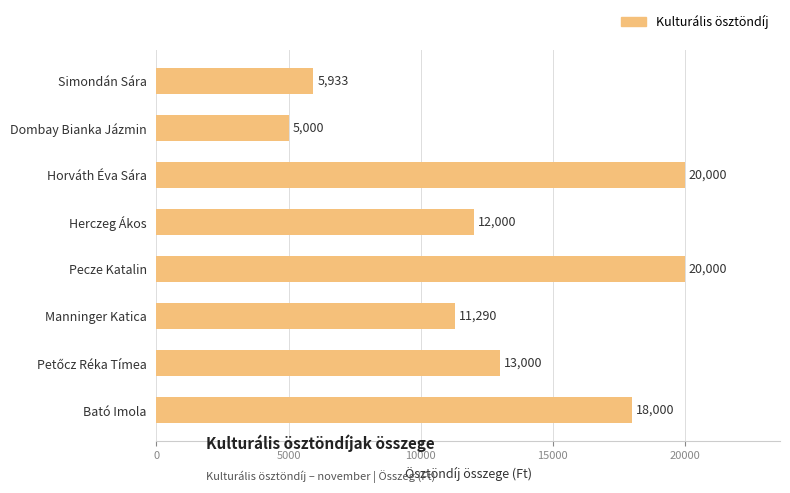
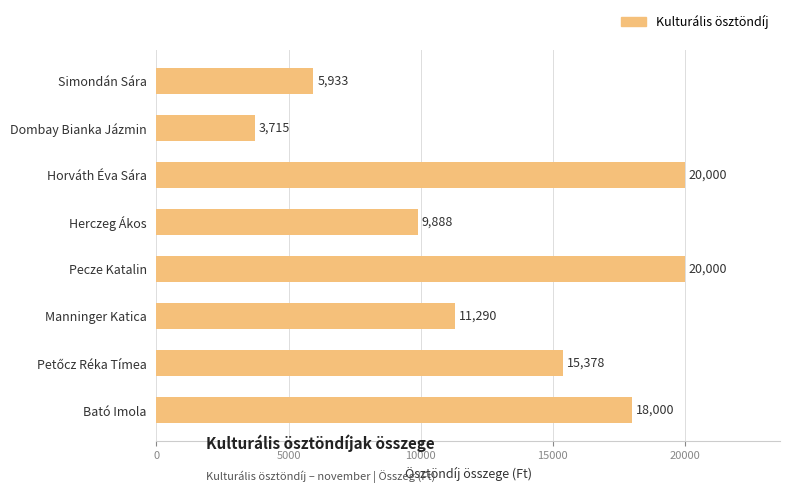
  {
    "Simondán Sára": "5,933",
-   "Dombay Bianka Jázmin": "5,000",
+   "Dombay Bianka Jázmin": "3,715",
    "Horváth Éva Sára": "20,000",
-   "Herczeg Ákos": "12,000",
+   "Herczeg Ákos": "9,888",
    "Pecze Katalin": "20,000",
    "Manninger Katica": "11,290",
-   "Petőcz Réka Tímea": "13,000",
+   "Petőcz Réka Tímea": "15,378",
    "Bató Imola": "18,000"
  }
